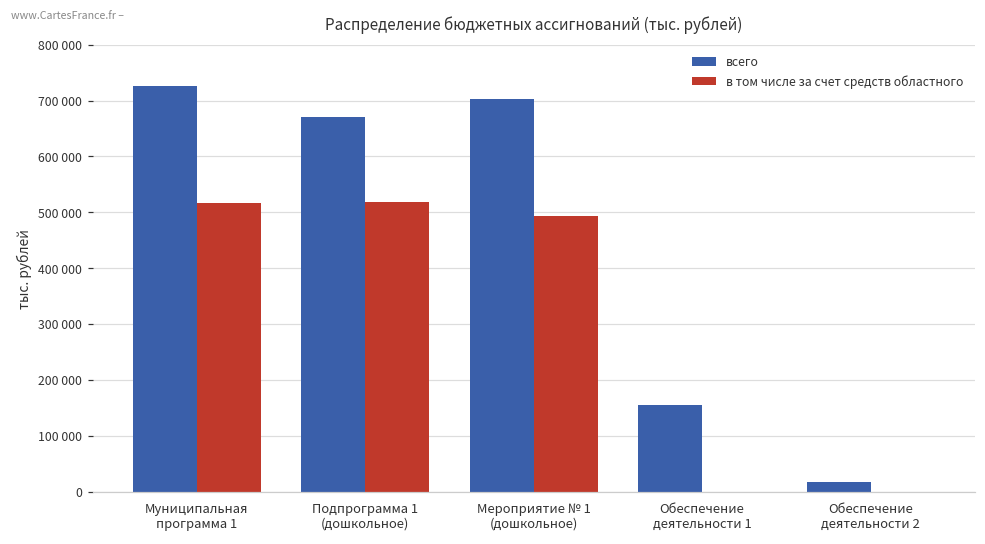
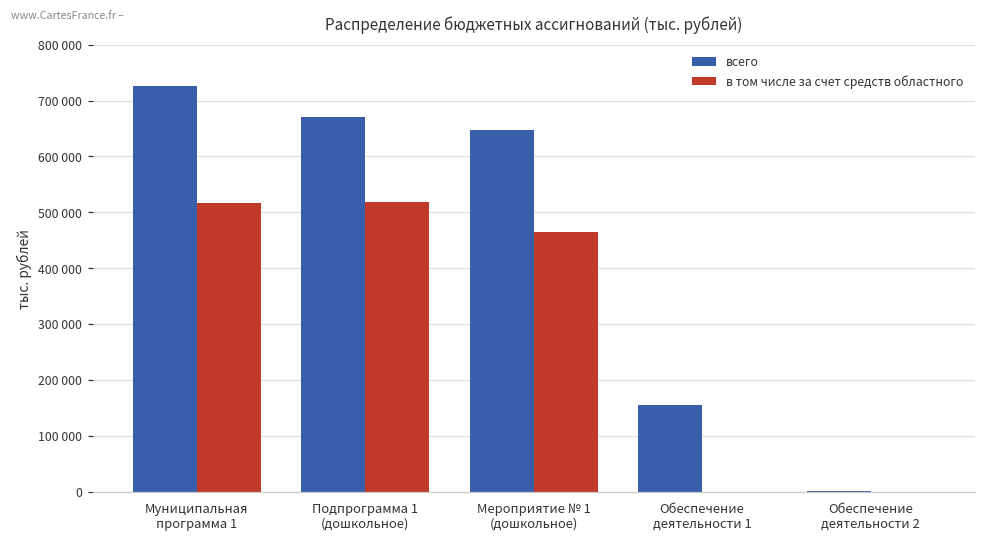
  {
    "всего": {
      "Муниципальная программа 1": 730000,
      "Подпрограмма 1 (дошкольное)": 670000,
-     "Мероприятие № 1 (дошкольное)": 700000,
+     "Мероприятие № 1 (дошкольное)": 650000,
      "Обеспечение деятельности 1": 160000,
-     "Обеспечение деятельности 2": 20000
+     "Обеспечение деятельности 2": 0
    },
    "в том числе за счет средств областного": {
      "Муниципальная программа 1": 520000,
      "Подпрограмма 1 (дошкольное)": 520000,
-     "Мероприятие № 1 (дошкольное)": 490000,
+     "Мероприятие № 1 (дошкольное)": 460000,
      "Обеспечение деятельности 1": 0,
      "Обеспечение деятельности 2": 0
    }
  }
